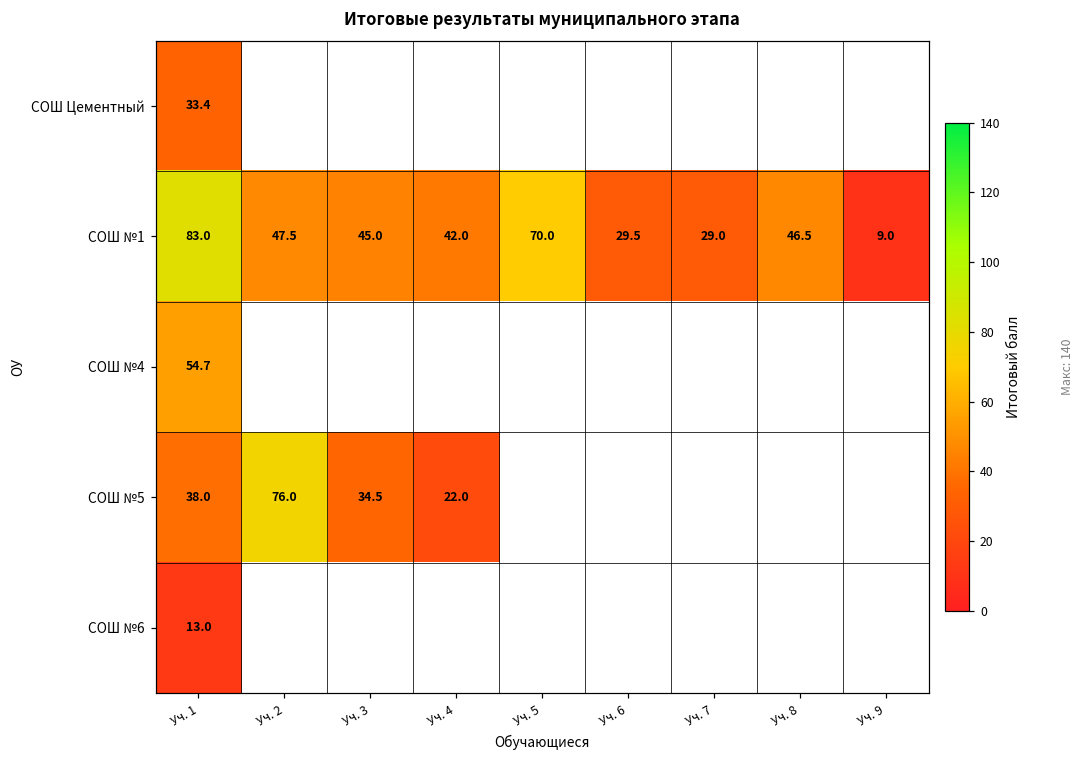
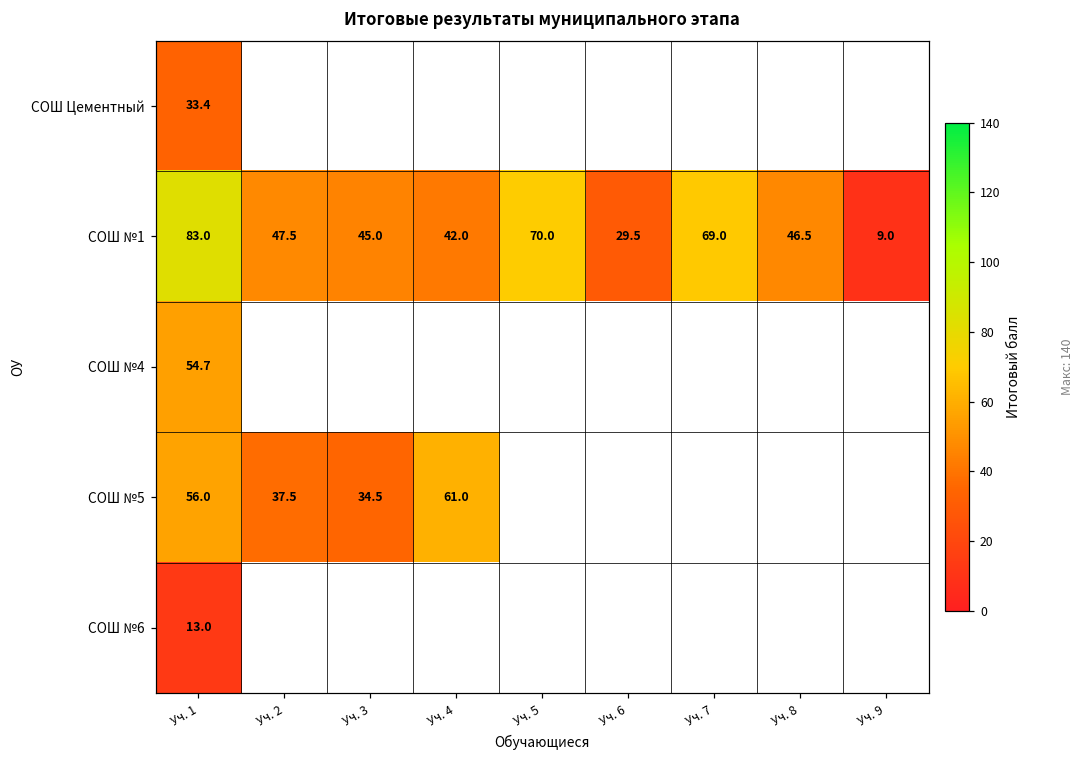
  {
    "СОШ Цементный": {
      "Уч. 1": 33.4
    },
    "СОШ №1": {
      "Уч. 1": 83.0,
      "Уч. 2": 47.5,
      "Уч. 3": 45.0,
      "Уч. 4": 42.0,
      "Уч. 5": 70.0,
      "Уч. 6": 29.5,
-     "Уч. 7": 29.0,
+     "Уч. 7": 69.0,
      "Уч. 8": 46.5,
      "Уч. 9": 9.0
    },
    "СОШ №4": {
      "Уч. 1": 54.7
    },
    "СОШ №5": {
-     "Уч. 1": 38.0,
-     "Уч. 2": 76.0,
+     "Уч. 1": 56.0,
+     "Уч. 2": 37.5,
      "Уч. 3": 34.5,
-     "Уч. 4": 22.0
+     "Уч. 4": 61.0
    },
    "СОШ №6": {
      "Уч. 1": 13.0
    }
  }
